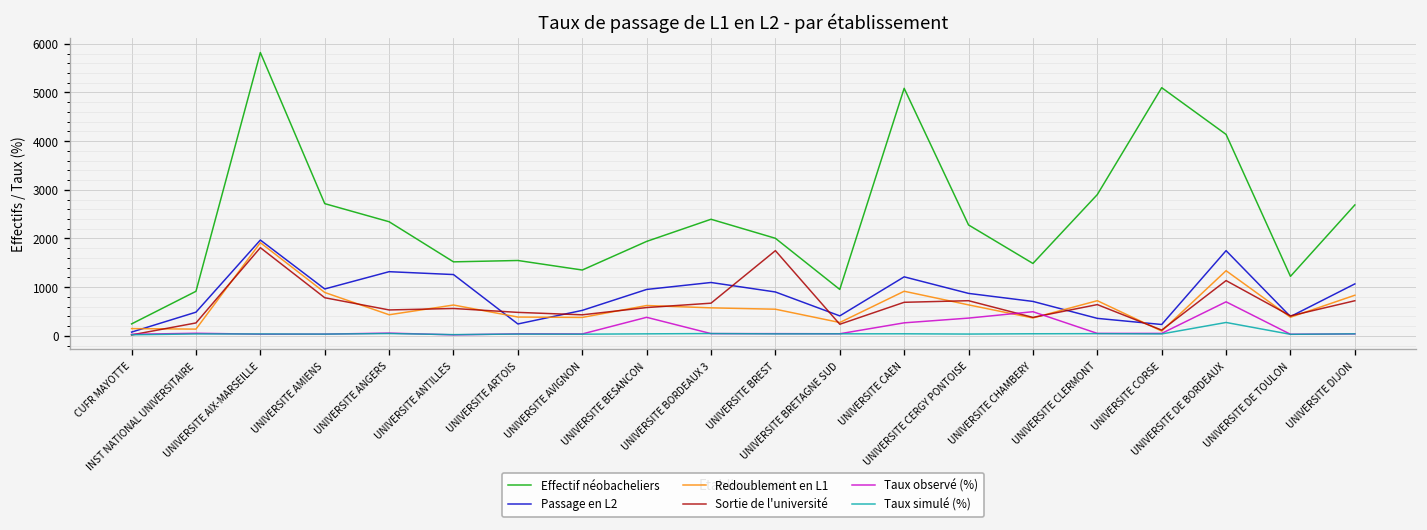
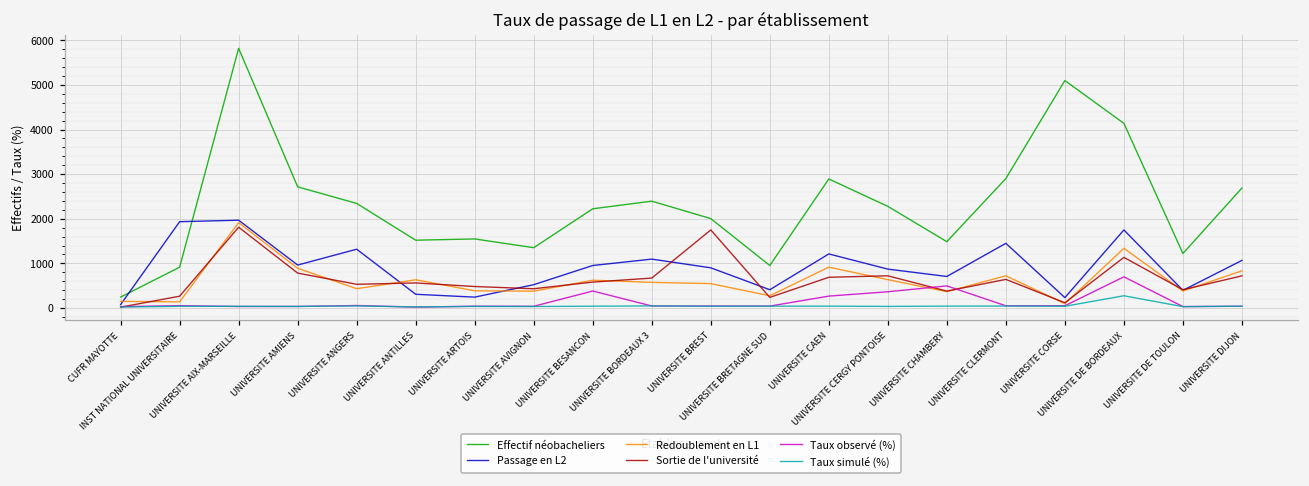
  {
    "Effectif néobacheliers": {
      "CUFR MAYOTTE": 200,
      "INST NATIONAL UNIVERSITAIRE": 900,
      "UNIVERSITE AIX-MARSEILLE": 5800,
      "UNIVERSITE AMIENS": 2700,
      "UNIVERSITE ANGERS": 2300,
      "UNIVERSITE ANTILLES": 1500,
      "UNIVERSITE ARTOIS": 1500,
      "UNIVERSITE AVIGNON": 1400,
-     "UNIVERSITE BESANCON": 1900,
+     "UNIVERSITE BESANCON": 2200,
      "UNIVERSITE BORDEAUX 3": 2400,
      "UNIVERSITE BREST": 2000,
      "UNIVERSITE BRETAGNE SUD": 1000,
-     "UNIVERSITE CAEN": 5100,
+     "UNIVERSITE CAEN": 2900,
      "UNIVERSITE CERGY PONTOISE": 2300,
      "UNIVERSITE CHAMBERY": 1500,
      "UNIVERSITE CLERMONT": 2900,
      "UNIVERSITE CORSE": 5100,
      "UNIVERSITE DE BORDEAUX": 4100,
      "UNIVERSITE DE TOULON": 1200,
      "UNIVERSITE DIJON": 2700
    },
    "Passage en L2": {
-     "INST NATIONAL UNIVERSITAIRE": 500,
+     "INST NATIONAL UNIVERSITAIRE": 1900,
      "UNIVERSITE AMIENS": 1000,
      "UNIVERSITE ANGERS": 1300,
-     "UNIVERSITE ANTILLES": 1300,
+     "UNIVERSITE ANTILLES": 300,
      "UNIVERSITE ARTOIS": 200,
      "UNIVERSITE AVIGNON": 500,
      "UNIVERSITE BESANCON": 1000,
      "UNIVERSITE BORDEAUX 3": 1100,
      "UNIVERSITE BREST": 900,
      "UNIVERSITE BRETAGNE SUD": 400,
      "UNIVERSITE CAEN": 1200,
      "UNIVERSITE CERGY PONTOISE": 900,
      "UNIVERSITE CHAMBERY": 700,
-     "UNIVERSITE CLERMONT": 400,
+     "UNIVERSITE CLERMONT": 1500,
      "UNIVERSITE CORSE": 200,
      "UNIVERSITE DE BORDEAUX": 1800,
      "UNIVERSITE DIJON": 1100
    },
    "Redoublement en L1": {
      "CUFR MAYOTTE": 100,
      "INST NATIONAL UNIVERSITAIRE": 100,
      "UNIVERSITE AMIENS": 900,
      "UNIVERSITE ANGERS": 400,
      "UNIVERSITE ANTILLES": 600,
      "UNIVERSITE ARTOIS": 400,
      "UNIVERSITE BORDEAUX 3": 600,
      "UNIVERSITE BREST": 500,
      "UNIVERSITE CAEN": 900,
      "UNIVERSITE CERGY PONTOISE": 600,
      "UNIVERSITE CLERMONT": 700,
      "UNIVERSITE DE BORDEAUX": 1300,
      "UNIVERSITE DIJON": 800
    },
    "Sortie de l'université": {
      "INST NATIONAL UNIVERSITAIRE": 300,
      "UNIVERSITE AIX-MARSEILLE": 1800,
      "UNIVERSITE AMIENS": 800,
      "UNIVERSITE ANGERS": 500,
      "UNIVERSITE ANTILLES": 600,
      "UNIVERSITE ARTOIS": 500,
      "UNIVERSITE BORDEAUX 3": 700,
      "UNIVERSITE BREST": 1800,
      "UNIVERSITE CAEN": 700,
      "UNIVERSITE CERGY PONTOISE": 700,
      "UNIVERSITE CLERMONT": 600,
      "UNIVERSITE DE BORDEAUX": 1100,
      "UNIVERSITE DIJON": 700
    },
    "Taux observé (%)": {
      "UNIVERSITE BESANCON": 400,
      "UNIVERSITE CAEN": 300,
      "UNIVERSITE CERGY PONTOISE": 400,
      "UNIVERSITE CHAMBERY": 500,
      "UNIVERSITE DE BORDEAUX": 700
    },
    "Taux simulé (%)": {
      "UNIVERSITE BESANCON": 0,
      "UNIVERSITE CAEN": 0,
      "UNIVERSITE CERGY PONTOISE": 0,
      "UNIVERSITE CHAMBERY": 0,
      "UNIVERSITE DE BORDEAUX": 300
    }
  }
